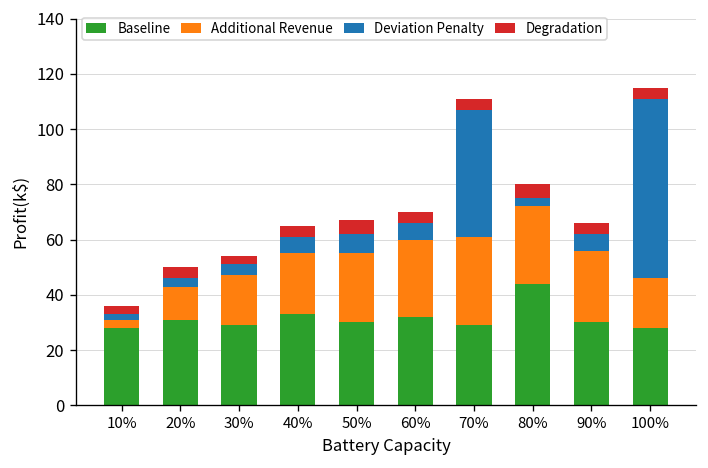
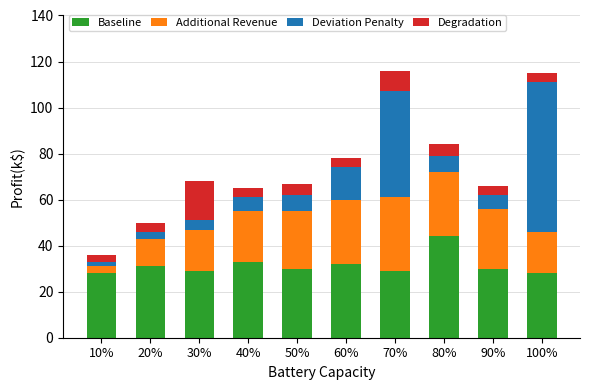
  {
    "Baseline": {
      "10%": 28,
      "20%": 31,
      "30%": 29,
      "40%": 33,
      "50%": 30,
      "60%": 32,
      "70%": 29,
      "80%": 44,
      "90%": 30,
      "100%": 28
    },
    "Additional Revenue": {
      "10%": 3,
      "20%": 12,
      "30%": 18,
      "40%": 22,
      "50%": 25,
      "60%": 28,
      "70%": 32,
      "80%": 28,
      "90%": 26,
      "100%": 18
    },
    "Deviation Penalty": {
      "10%": 2,
      "20%": 3,
      "30%": 4,
      "40%": 6,
      "50%": 7,
-     "60%": 6,
+     "60%": 14,
      "70%": 46,
-     "80%": 3,
+     "80%": 7,
      "90%": 6,
      "100%": 65
    },
    "Degradation": {
      "10%": 3,
      "20%": 4,
-     "30%": 3,
+     "30%": 17,
      "40%": 4,
      "50%": 5,
      "60%": 4,
-     "70%": 4,
+     "70%": 9,
      "80%": 5,
      "90%": 4,
      "100%": 4
    }
  }
